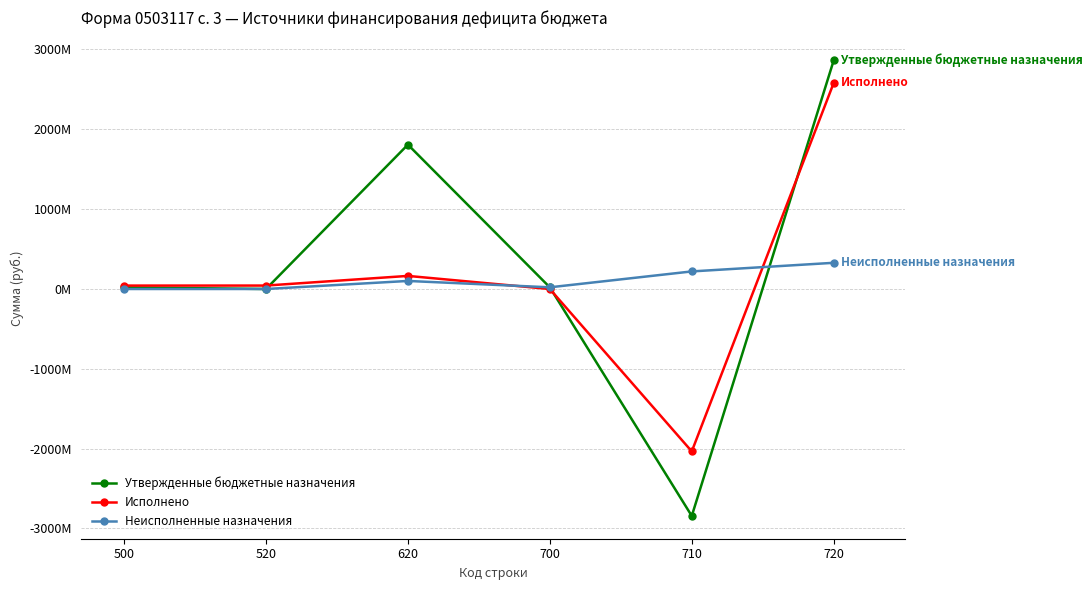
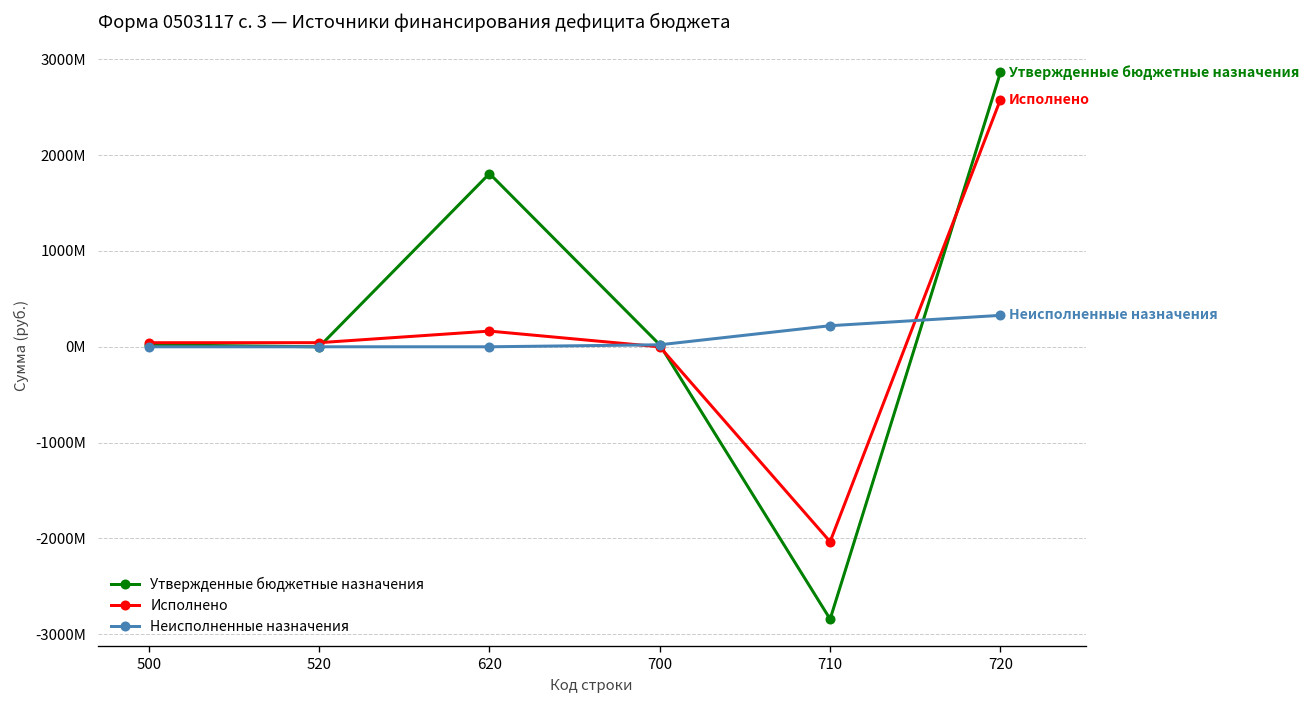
  {
    "Утвержденные бюджетные назначения": {
      "620": 1800000000,
      "710": -2800000000,
      "720": 2900000000
    },
    "Исполнено": {
      "520": 0,
      "620": 200000000,
      "710": -2000000000,
      "720": 2600000000
    },
    "Неисполненные назначения": {
-     "620": 100000000,
+     "620": 0,
      "710": 200000000,
      "720": 300000000
    }
  }
